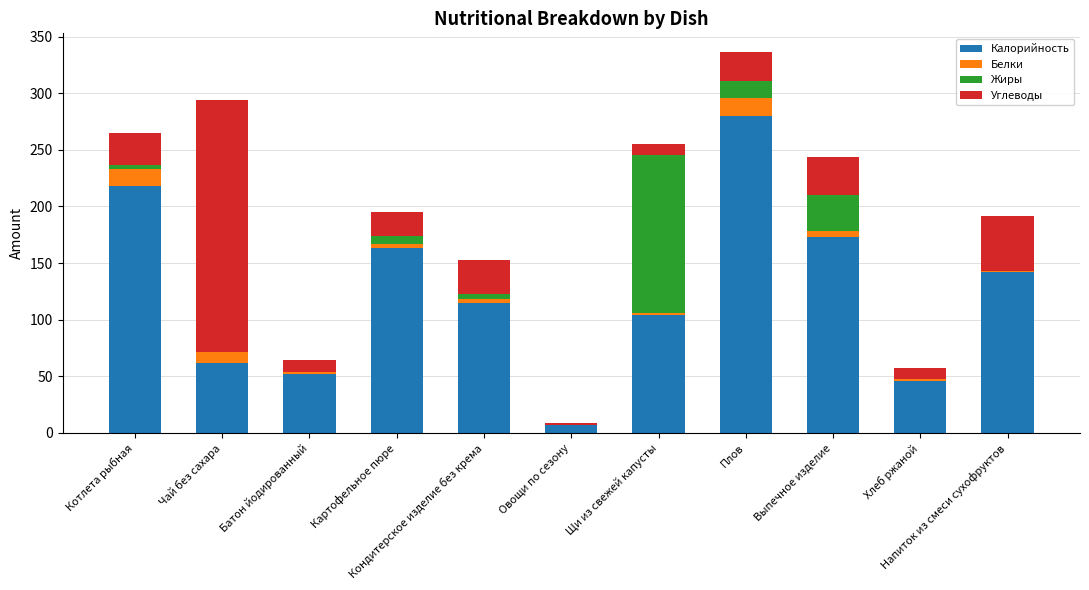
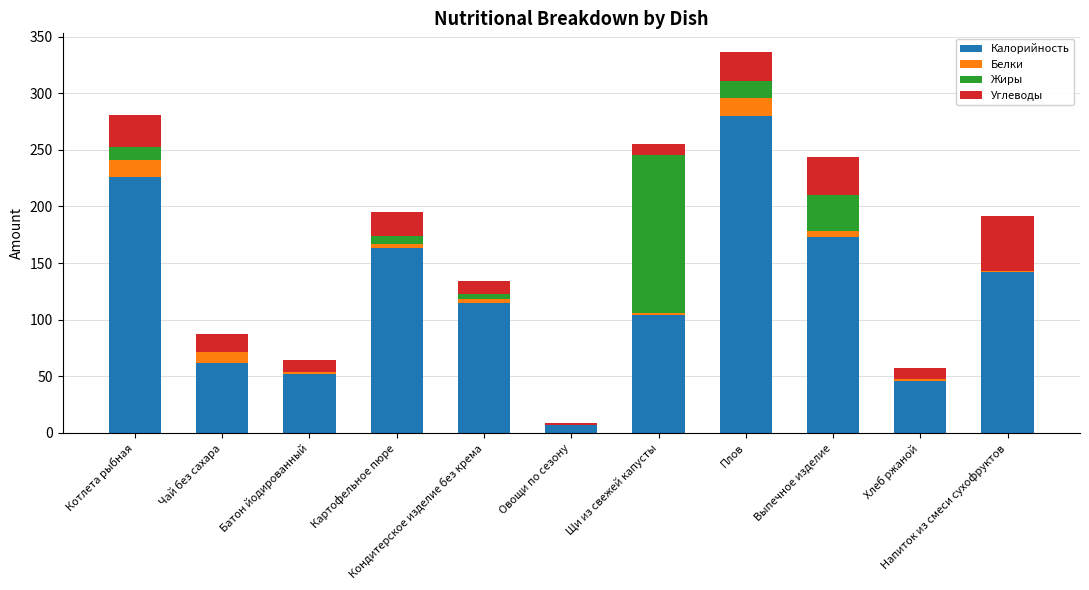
  {
    "Калорийность": {
-     "Котлета рыбная": 218,
+     "Котлета рыбная": 226,
      "Чай без сахара": 62,
      "Батон йодированный": 52,
      "Картофельное пюре": 164,
      "Кондитерское изделие без крема": 115,
      "Овощи по сезону": 7,
      "Щи из свежей капусты": 104,
      "Плов": 280,
      "Выпечное изделие": 173,
      "Хлеб ржаной": 46,
      "Напиток из смеси сухофруктов": 142
    },
    "Белки": {
      "Котлета рыбная": 15,
      "Чай без сахара": 10,
      "Картофельное пюре": 3,
      "Кондитерское изделие без крема": 3,
      "Плов": 16,
      "Выпечное изделие": 5
    },
    "Жиры": {
-     "Котлета рыбная": 4,
+     "Котлета рыбная": 11,
      "Картофельное пюре": 7,
      "Кондитерское изделие без крема": 5,
      "Овощи по сезону": 0,
      "Щи из свежей капусты": 139,
      "Плов": 15,
      "Выпечное изделие": 32,
      "Напиток из смеси сухофруктов": 0
    },
    "Углеводы": {
      "Котлета рыбная": 28,
-     "Чай без сахара": 222,
+     "Чай без сахара": 15,
      "Батон йодированный": 10,
      "Картофельное пюре": 22,
-     "Кондитерское изделие без крема": 30,
+     "Кондитерское изделие без крема": 11,
      "Щи из свежей капусты": 10,
      "Плов": 25,
      "Выпечное изделие": 34,
      "Хлеб ржаной": 10,
      "Напиток из смеси сухофруктов": 49
    }
  }
